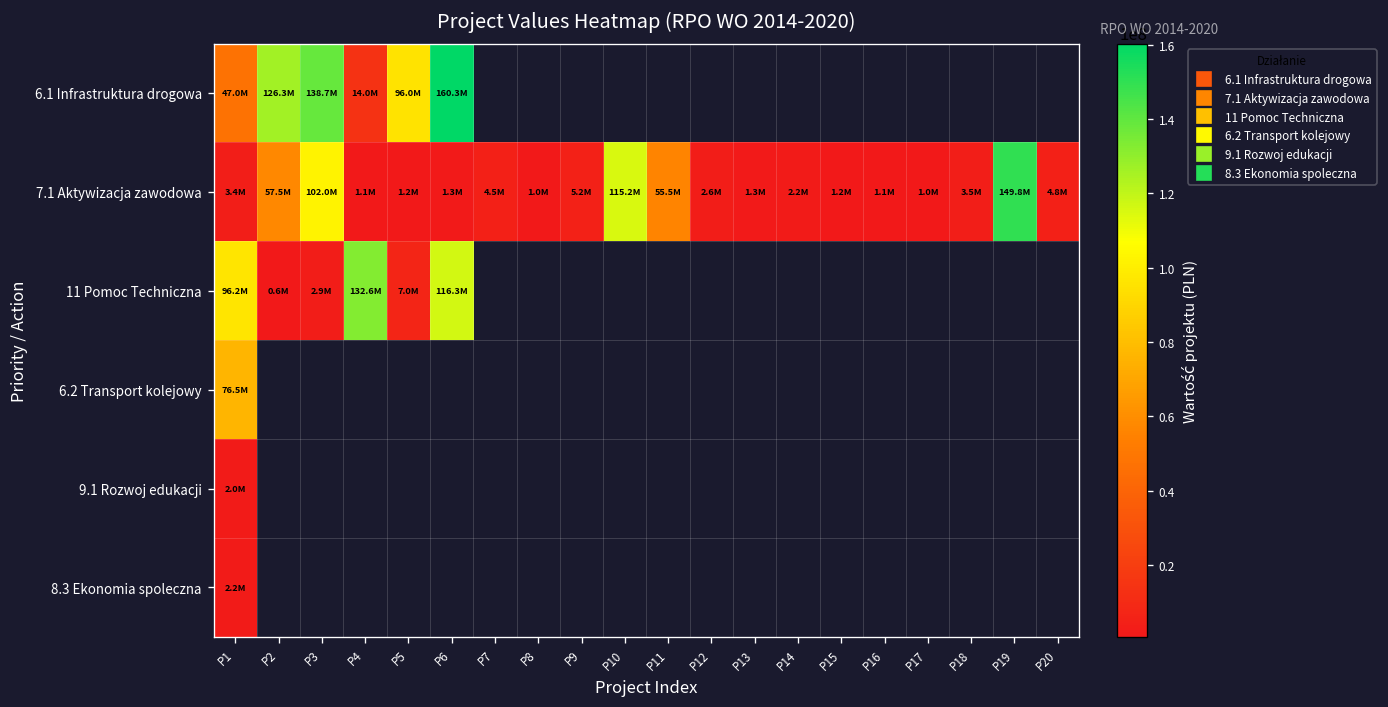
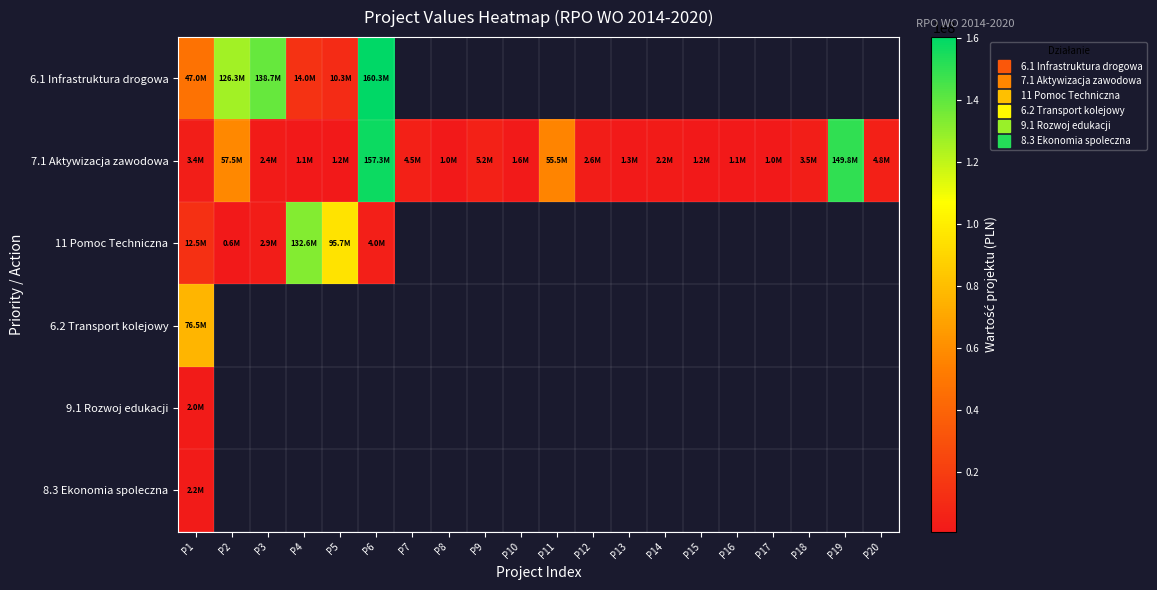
  {
    "6.1 Infrastruktura drogowa": {
      "P1": "47.0M",
      "P2": "126.3M",
      "P3": "138.7M",
      "P4": "14.0M",
-     "P5": "96.0M",
+     "P5": "10.3M",
      "P6": "160.3M"
    },
    "7.1 Aktywizacja zawodowa": {
      "P1": "3.4M",
      "P2": "57.5M",
-     "P3": "102.0M",
+     "P3": "2.4M",
      "P4": "1.1M",
      "P5": "1.2M",
-     "P6": "1.3M",
+     "P6": "157.3M",
      "P7": "4.5M",
      "P8": "1.0M",
      "P9": "5.2M",
-     "P10": "115.2M",
+     "P10": "1.6M",
      "P11": "55.5M",
      "P12": "2.6M",
      "P13": "1.3M",
      "P14": "2.2M",
      "P15": "1.2M",
      "P16": "1.1M",
      "P17": "1.0M",
      "P18": "3.5M",
      "P19": "149.8M",
      "P20": "4.8M"
    },
    "11 Pomoc Techniczna": {
-     "P1": "96.2M",
+     "P1": "12.5M",
      "P2": "0.6M",
      "P3": "2.9M",
      "P4": "132.6M",
-     "P5": "7.0M",
-     "P6": "116.3M"
+     "P5": "95.7M",
+     "P6": "4.0M"
    },
    "6.2 Transport kolejowy": {
      "P1": "76.5M"
    },
    "9.1 Rozwoj edukacji": {
      "P1": "2.0M"
    },
    "8.3 Ekonomia spoleczna": {
      "P1": "2.2M"
    }
  }
